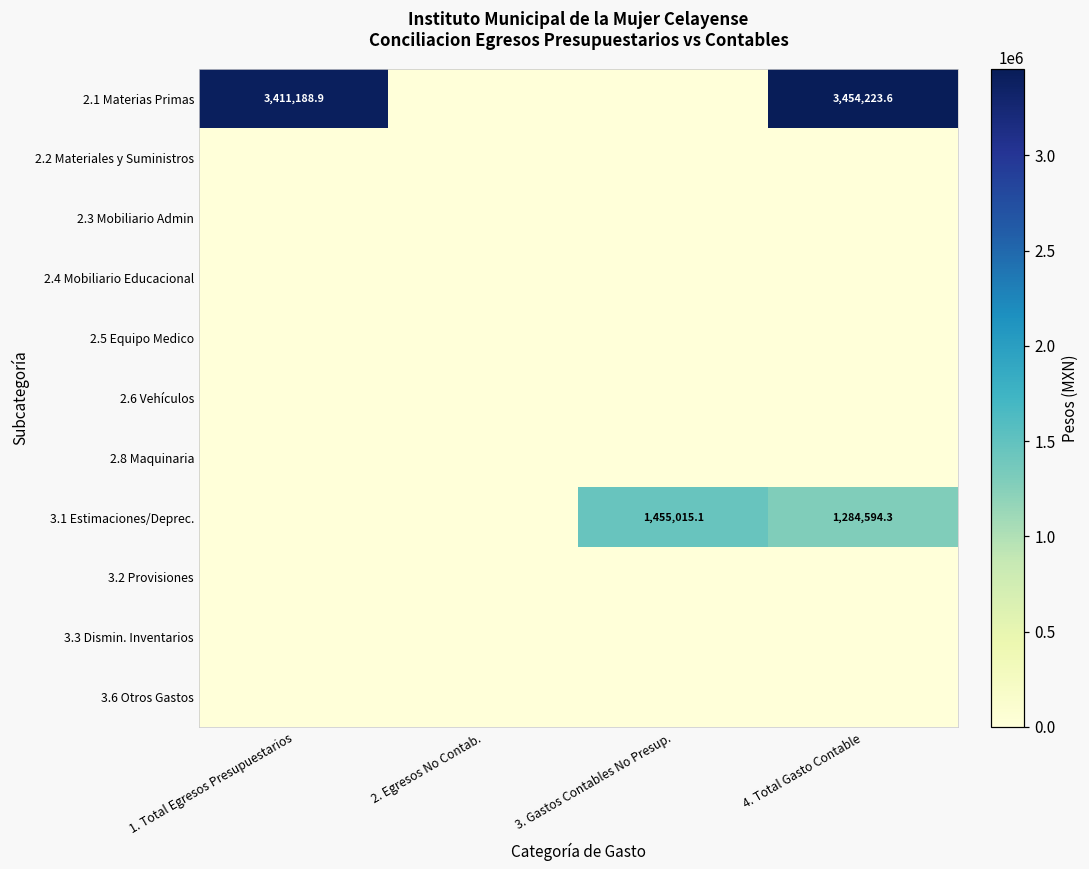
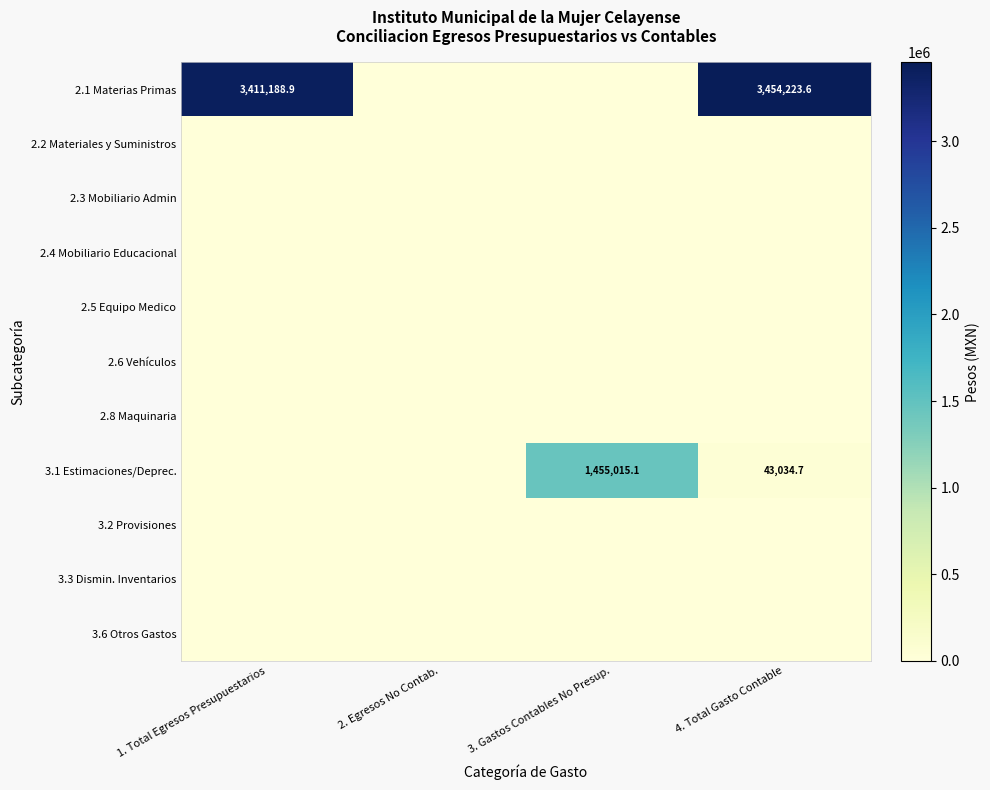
  {
    "2.1 Materias Primas": {
      "1. Total Egresos Presupuestarios": "3,411,188.9",
      "4. Total Gasto Contable": "3,454,223.6"
    },
    "3.1 Estimaciones/Deprec.": {
      "3. Gastos Contables No Presup.": "1,455,015.1",
-     "4. Total Gasto Contable": "1,284,594.3"
+     "4. Total Gasto Contable": "43,034.7"
    }
  }
